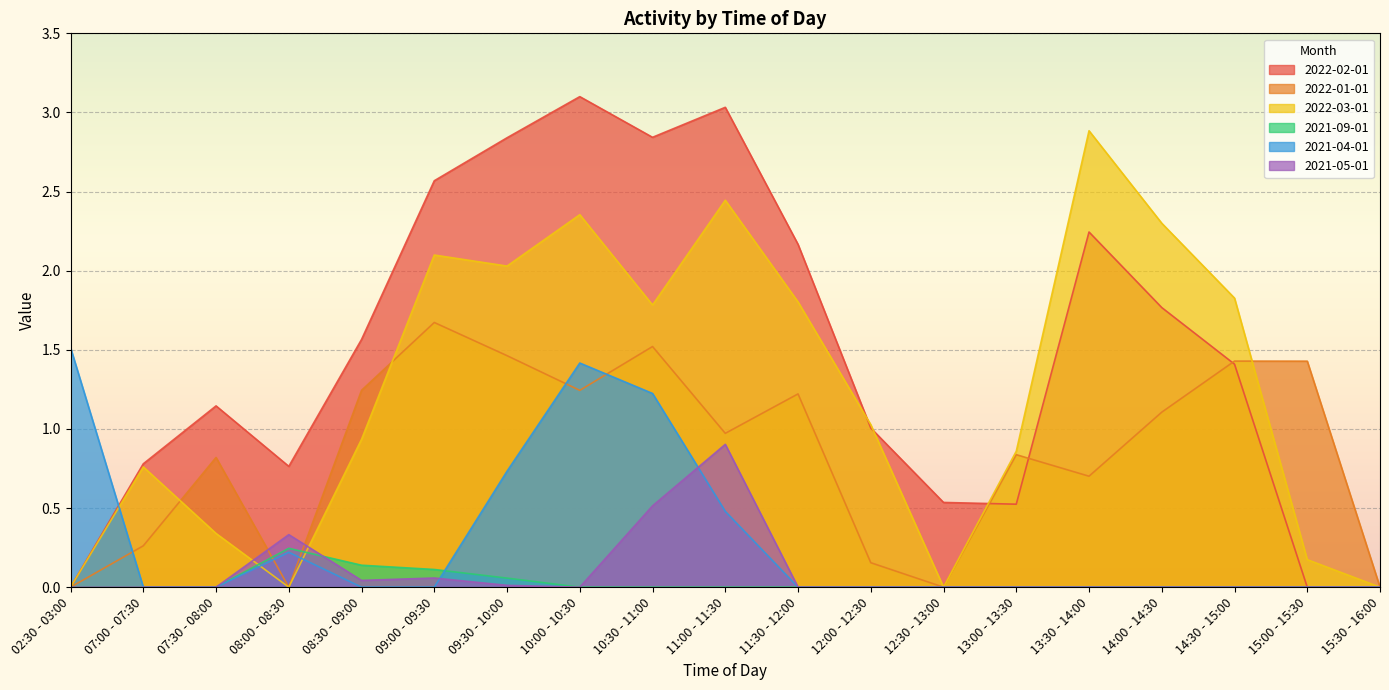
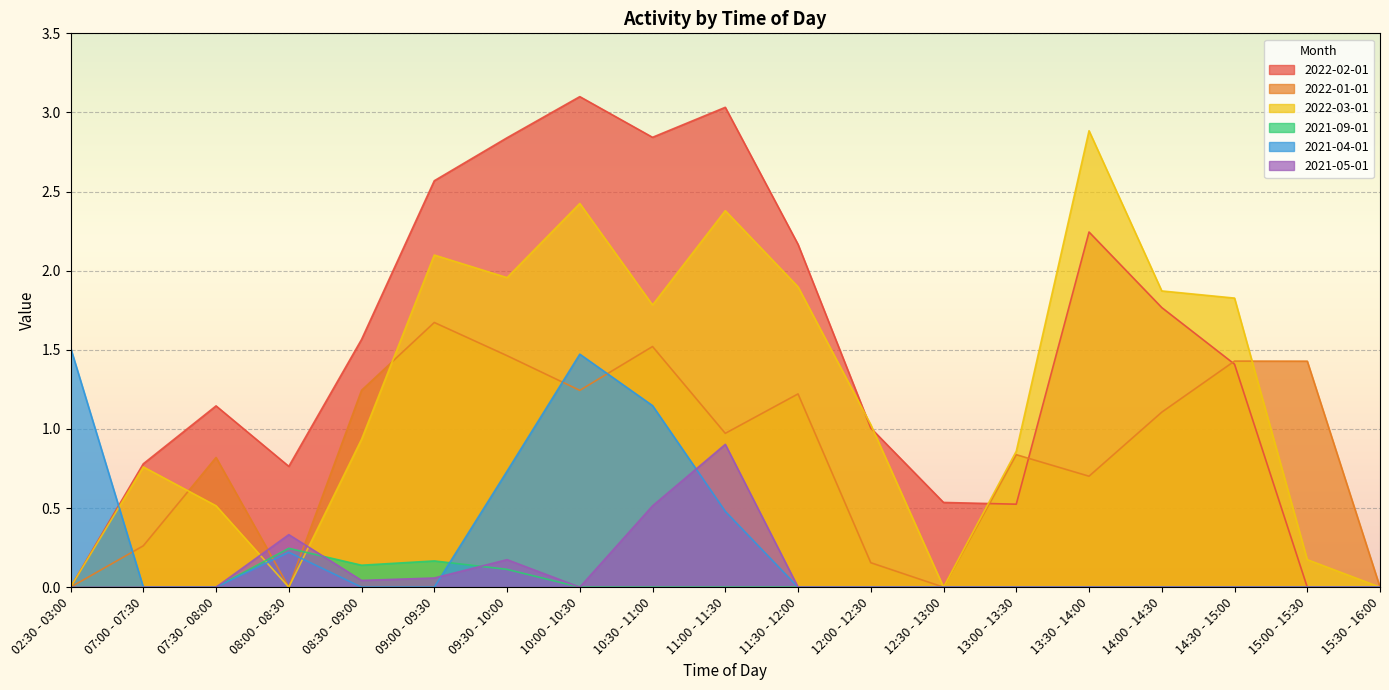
  {
    "2022-03-01": {
      "07:00 - 07:30": 0.76,
-     "07:30 - 08:00": 0.34,
+     "07:30 - 08:00": 0.51,
      "08:30 - 09:00": 0.93,
      "09:00 - 09:30": 2.10,
-     "09:30 - 10:00": 2.03,
-     "10:00 - 10:30": 2.35,
+     "09:30 - 10:00": 1.96,
+     "10:00 - 10:30": 2.42,
      "10:30 - 11:00": 1.78,
-     "11:00 - 11:30": 2.45,
-     "11:30 - 12:00": 1.80,
+     "11:00 - 11:30": 2.38,
+     "11:30 - 12:00": 1.90,
      "12:00 - 12:30": 1.03,
      "13:00 - 13:30": 0.86,
      "13:30 - 14:00": 2.88,
-     "14:00 - 14:30": 2.30,
+     "14:00 - 14:30": 1.87,
      "14:30 - 15:00": 1.83,
      "15:00 - 15:30": 0.17
    },
    "2021-09-01": {
      "08:00 - 08:30": 0.25,
      "08:30 - 09:00": 0.14,
-     "09:00 - 09:30": 0.11,
-     "09:30 - 10:00": 0.06,
+     "09:00 - 09:30": 0.17,
+     "09:30 - 10:00": 0.11,
      "10:30 - 11:00": 0.00,
      "11:00 - 11:30": 0.00
    },
    "2021-04-01": {
      "02:30 - 03:00": 1.51,
      "08:00 - 08:30": 0.22,
      "08:30 - 09:00": 0.00,
      "09:00 - 09:30": 0.00,
      "09:30 - 10:00": 0.73,
-     "10:00 - 10:30": 1.42,
-     "10:30 - 11:00": 1.22,
+     "10:00 - 10:30": 1.47,
+     "10:30 - 11:00": 1.15,
      "11:00 - 11:30": 0.48
    },
    "2021-05-01": {
      "08:00 - 08:30": 0.33,
      "08:30 - 09:00": 0.04,
      "09:00 - 09:30": 0.06,
-     "09:30 - 10:00": 0.01,
+     "09:30 - 10:00": 0.17,
      "10:30 - 11:00": 0.51,
      "11:00 - 11:30": 0.90
    }
  }
